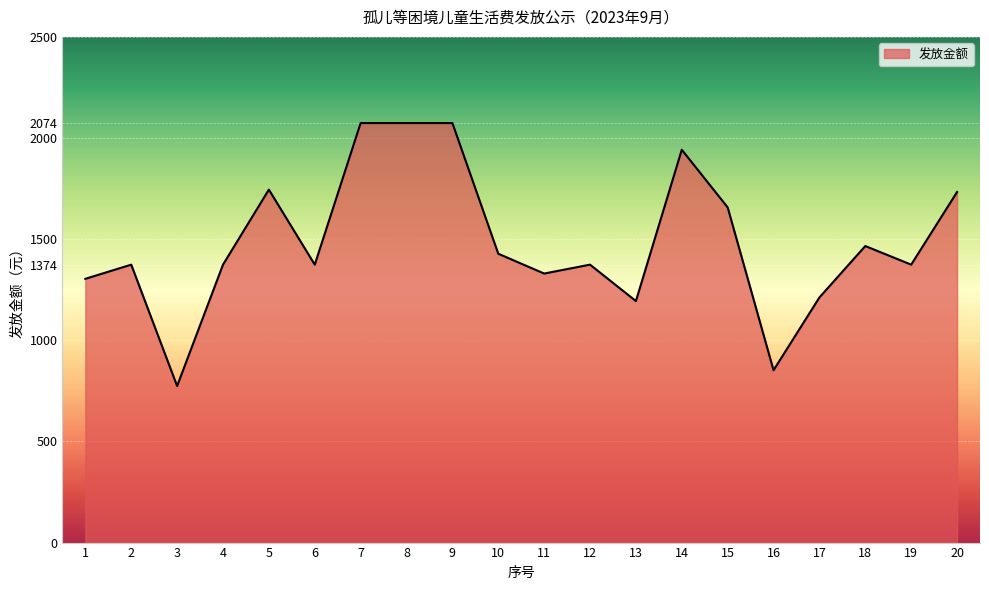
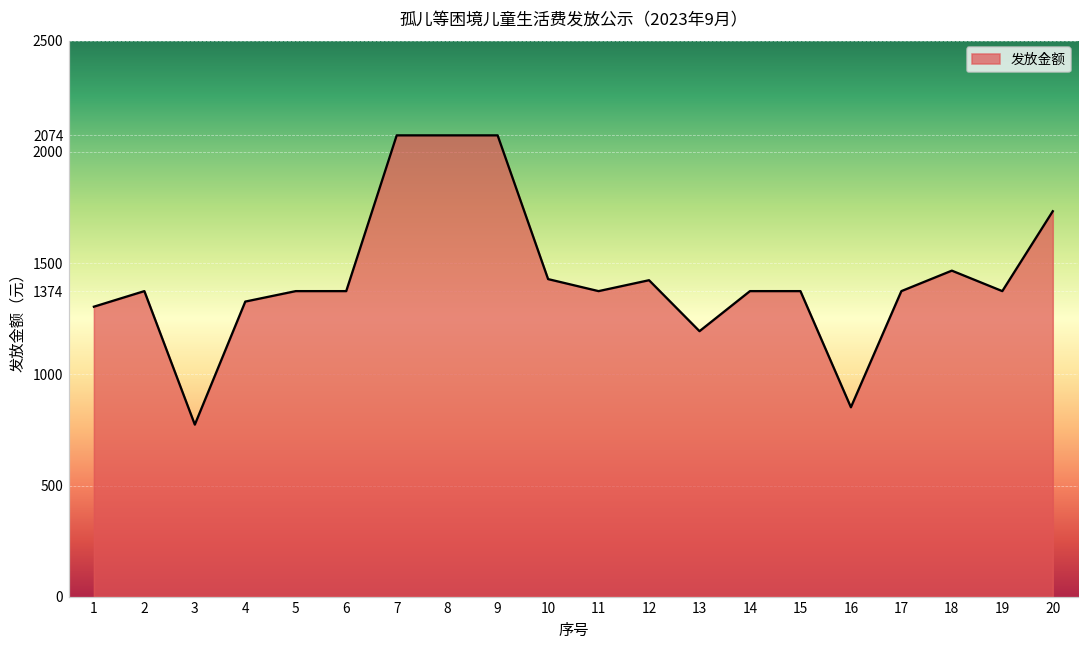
  {
    "1": 1300,
    "2": 1370,
    "3": 770,
-   "4": 1370,
-   "5": 1750,
+   "4": 1330,
+   "5": 1370,
    "6": 1370,
    "7": 2070,
    "8": 2070,
    "9": 2070,
    "10": 1430,
-   "11": 1330,
-   "12": 1370,
+   "11": 1370,
+   "12": 1420,
    "13": 1190,
-   "14": 1940,
-   "15": 1660,
+   "14": 1370,
+   "15": 1370,
    "16": 850,
-   "17": 1210,
+   "17": 1370,
    "18": 1470,
    "19": 1370,
    "20": 1730
  }
